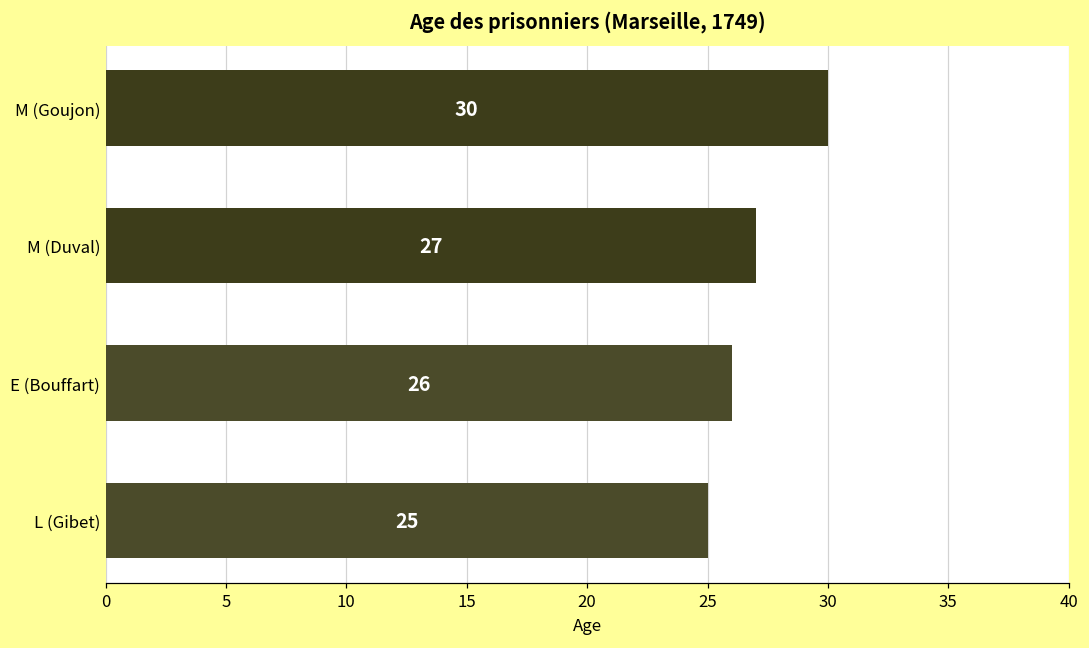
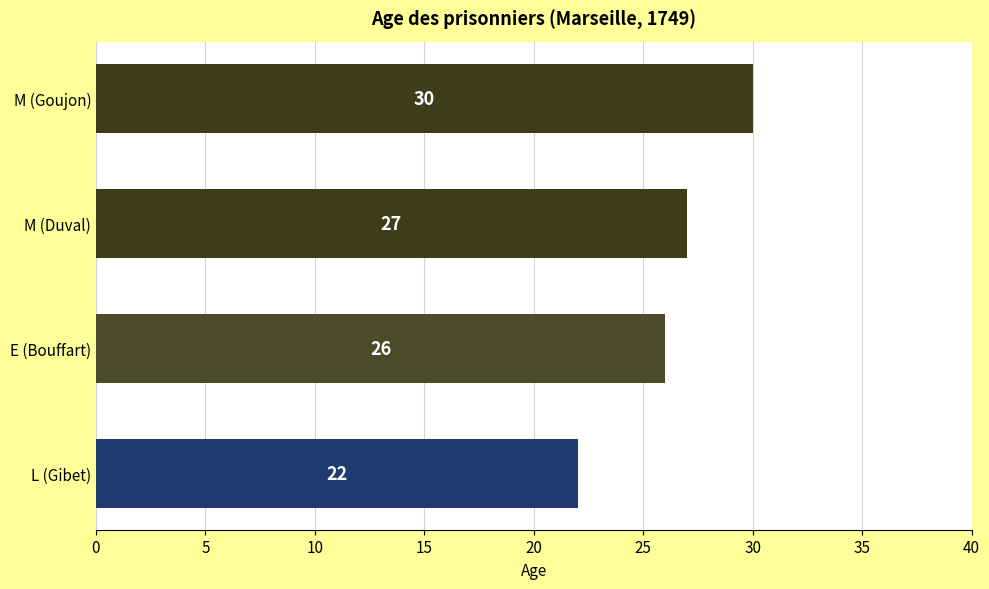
  {
    "M (Goujon)": 30,
    "M (Duval)": 27,
    "E (Bouffart)": 26,
-   "L (Gibet)": 25
+   "L (Gibet)": 22
  }
